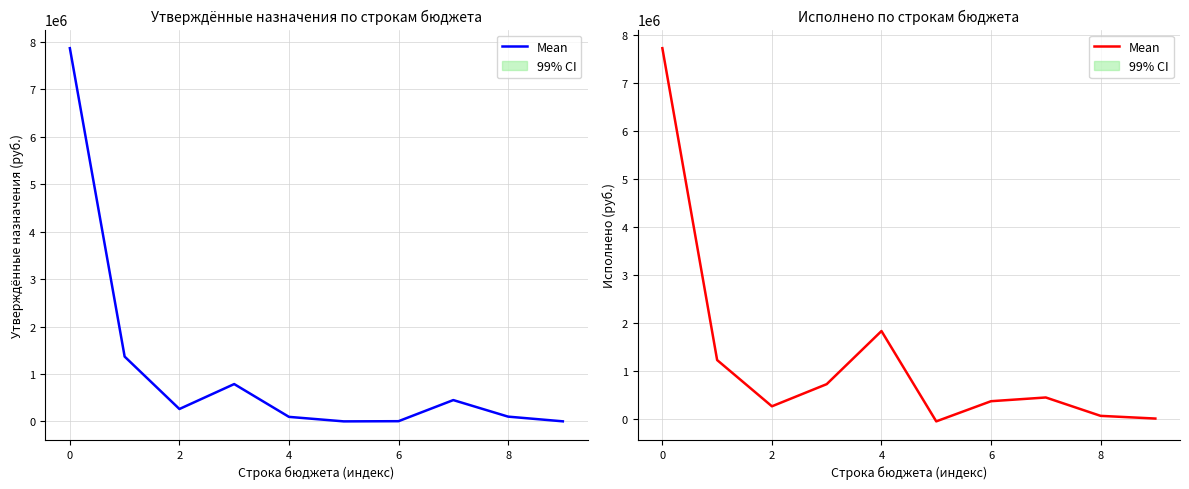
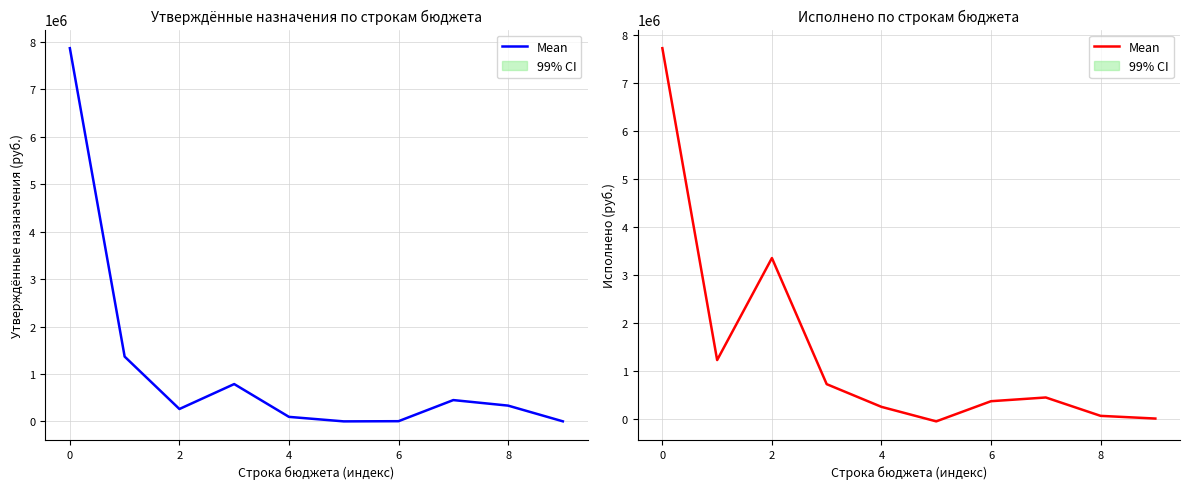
  {
    "Утверждённые назначения по строкам бюджета": {
      "0": 7900000,
      "2": 300000,
      "4": 100000,
      "6": 0,
-     "8": 100000
+     "8": 300000
    },
    "Исполнено по строкам бюджета": {
      "0": 7700000,
-     "2": 300000,
-     "4": 1800000,
+     "2": 3300000,
+     "4": 200000,
      "6": 400000,
      "8": 100000
    }
  }
